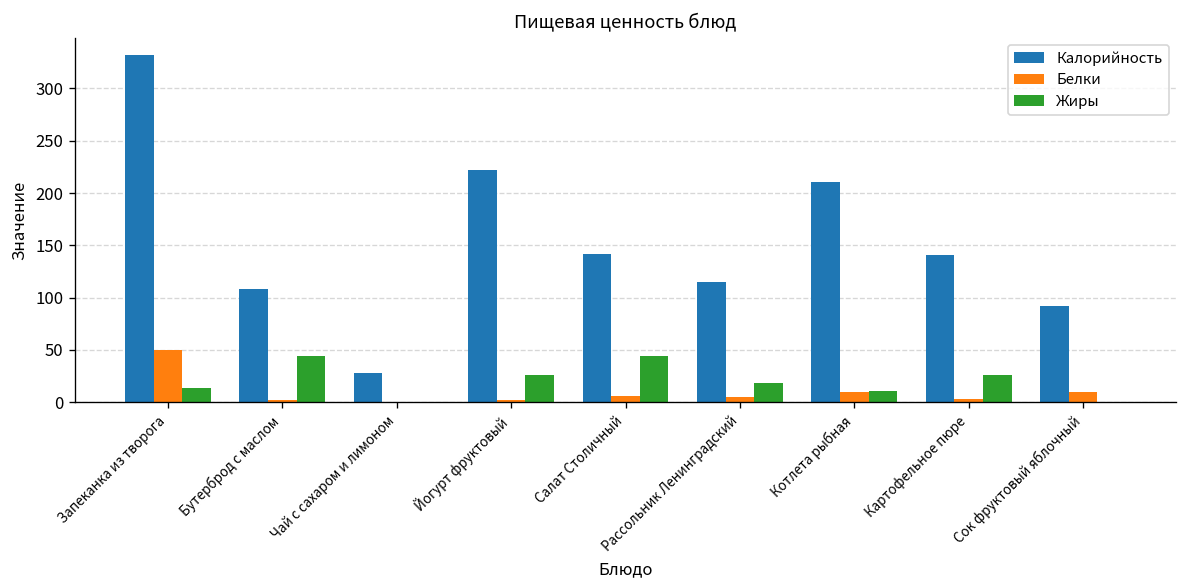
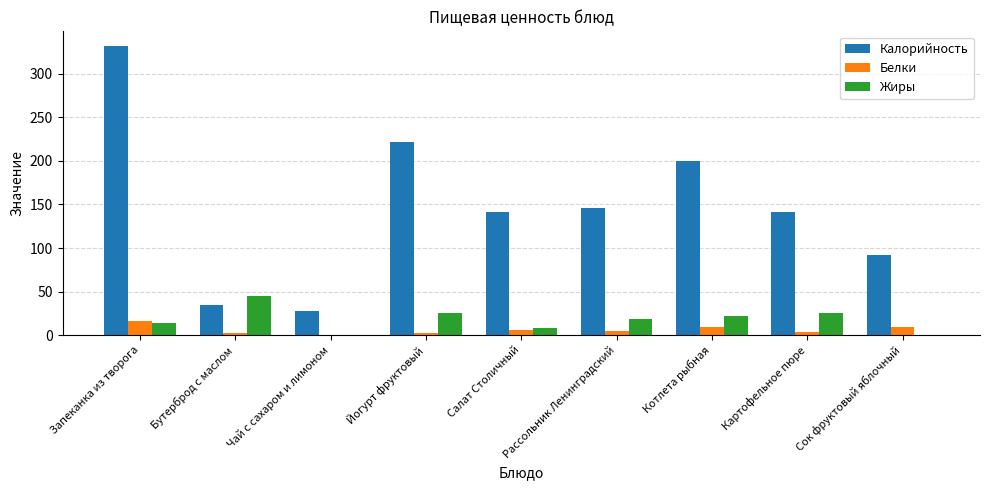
  {
    "Калорийность": {
      "Запеканка из творога": 330,
-     "Бутерброд с маслом": 110,
+     "Бутерброд с маслом": 30,
      "Чай с сахаром и лимоном": 30,
      "Йогурт фруктовый": 220,
      "Салат Столичный": 140,
-     "Рассольник Ленинградский": 120,
-     "Котлета рыбная": 210,
+     "Рассольник Ленинградский": 150,
+     "Котлета рыбная": 200,
      "Картофельное пюре": 140,
      "Сок фруктовый яблочный": 90
    },
    "Белки": {
-     "Запеканка из творога": 50,
+     "Запеканка из творога": 20,
      "Салат Столичный": 10,
      "Рассольник Ленинградский": 0,
      "Котлета рыбная": 10,
      "Картофельное пюре": 0,
      "Сок фруктовый яблочный": 10
    },
    "Жиры": {
      "Запеканка из творога": 10,
      "Бутерброд с маслом": 40,
      "Чай с сахаром и лимоном": 0,
      "Йогурт фруктовый": 30,
-     "Салат Столичный": 40,
+     "Салат Столичный": 10,
      "Рассольник Ленинградский": 20,
-     "Котлета рыбная": 10,
+     "Котлета рыбная": 20,
      "Картофельное пюре": 30
    }
  }
